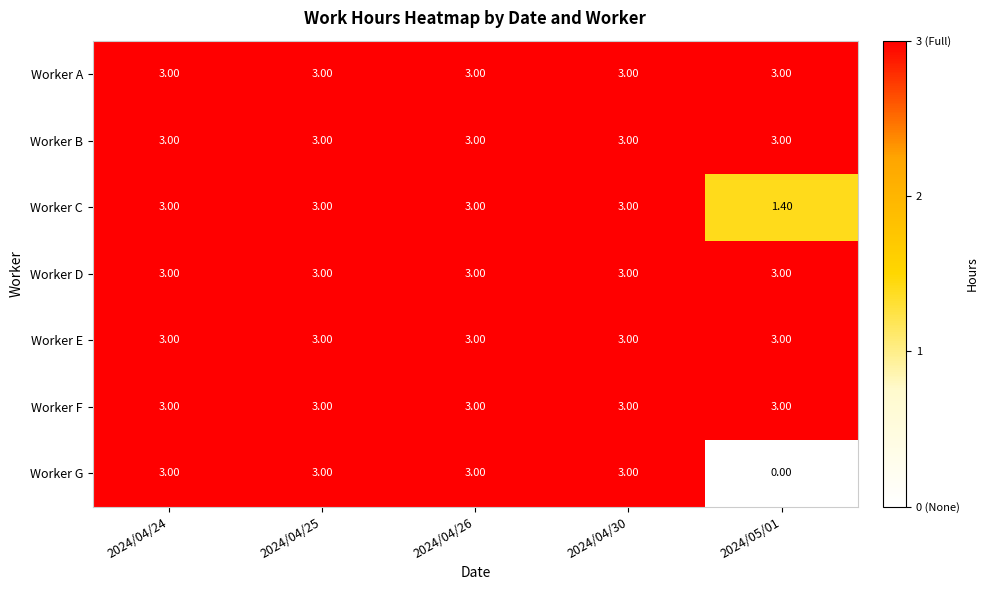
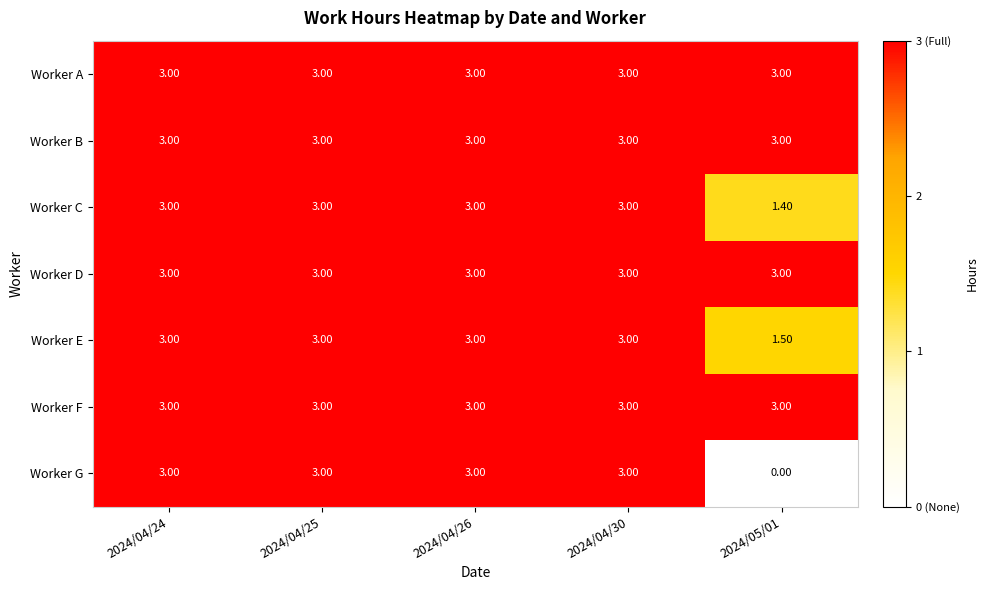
  {
    "Worker A": {
      "2024/04/24": 3.00,
      "2024/04/25": 3.00,
      "2024/04/26": 3.00,
      "2024/04/30": 3.00,
      "2024/05/01": 3.00
    },
    "Worker B": {
      "2024/04/24": 3.00,
      "2024/04/25": 3.00,
      "2024/04/26": 3.00,
      "2024/04/30": 3.00,
      "2024/05/01": 3.00
    },
    "Worker C": {
      "2024/04/24": 3.00,
      "2024/04/25": 3.00,
      "2024/04/26": 3.00,
      "2024/04/30": 3.00,
      "2024/05/01": 1.40
    },
    "Worker D": {
      "2024/04/24": 3.00,
      "2024/04/25": 3.00,
      "2024/04/26": 3.00,
      "2024/04/30": 3.00,
      "2024/05/01": 3.00
    },
    "Worker E": {
      "2024/04/24": 3.00,
      "2024/04/25": 3.00,
      "2024/04/26": 3.00,
      "2024/04/30": 3.00,
-     "2024/05/01": 3.00
+     "2024/05/01": 1.50
    },
    "Worker F": {
      "2024/04/24": 3.00,
      "2024/04/25": 3.00,
      "2024/04/26": 3.00,
      "2024/04/30": 3.00,
      "2024/05/01": 3.00
    },
    "Worker G": {
      "2024/04/24": 3.00,
      "2024/04/25": 3.00,
      "2024/04/26": 3.00,
      "2024/04/30": 3.00,
      "2024/05/01": 0.00
    }
  }
